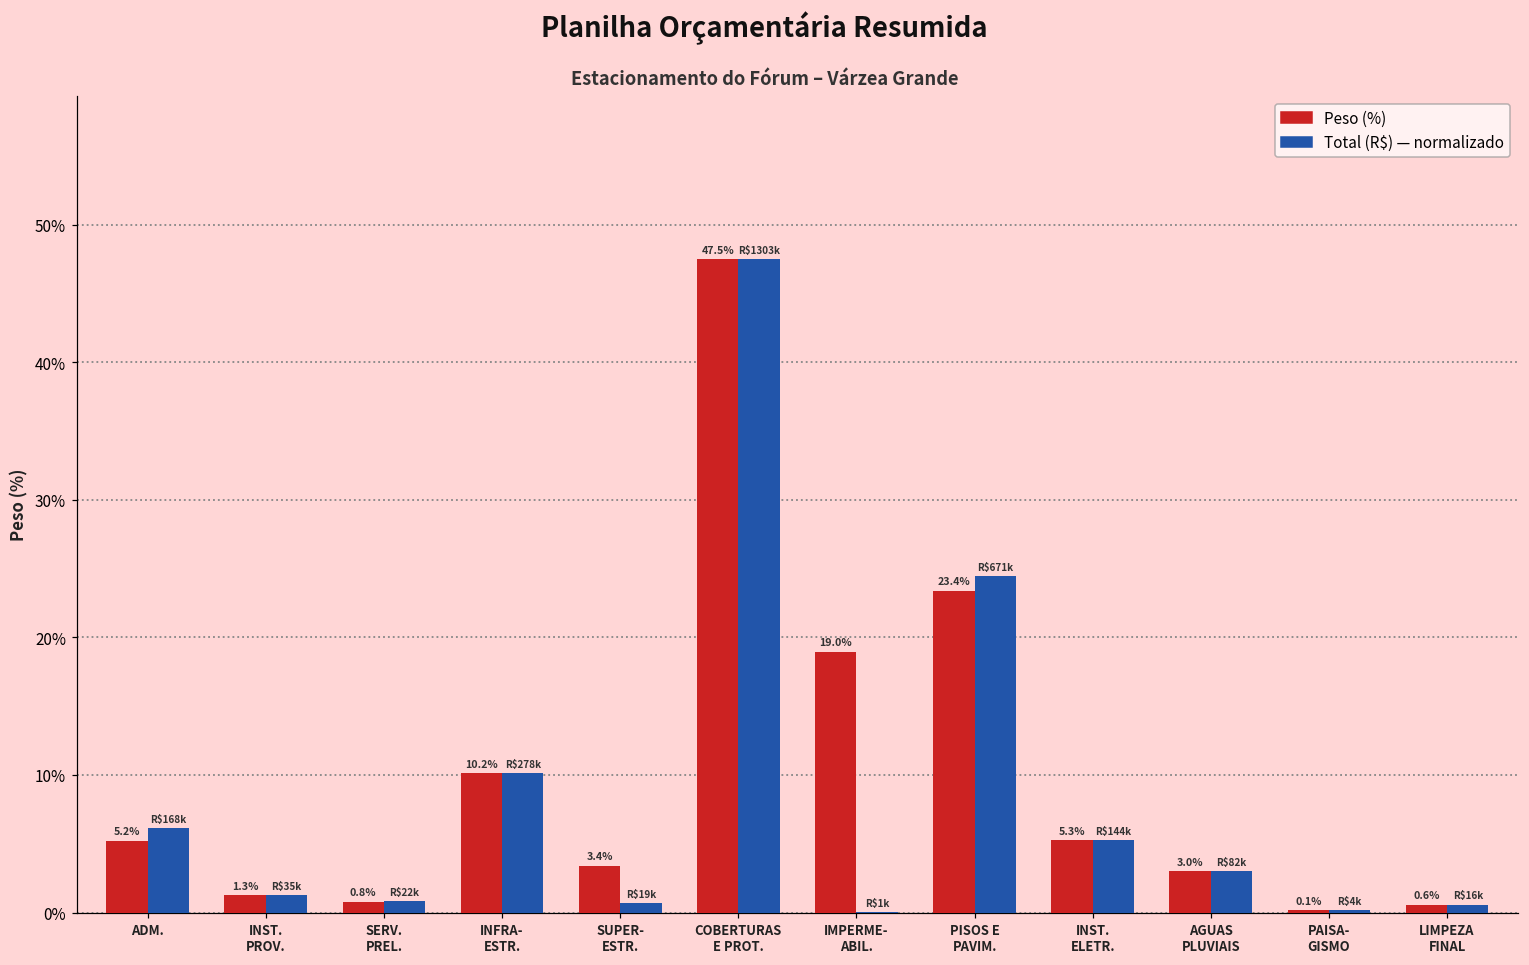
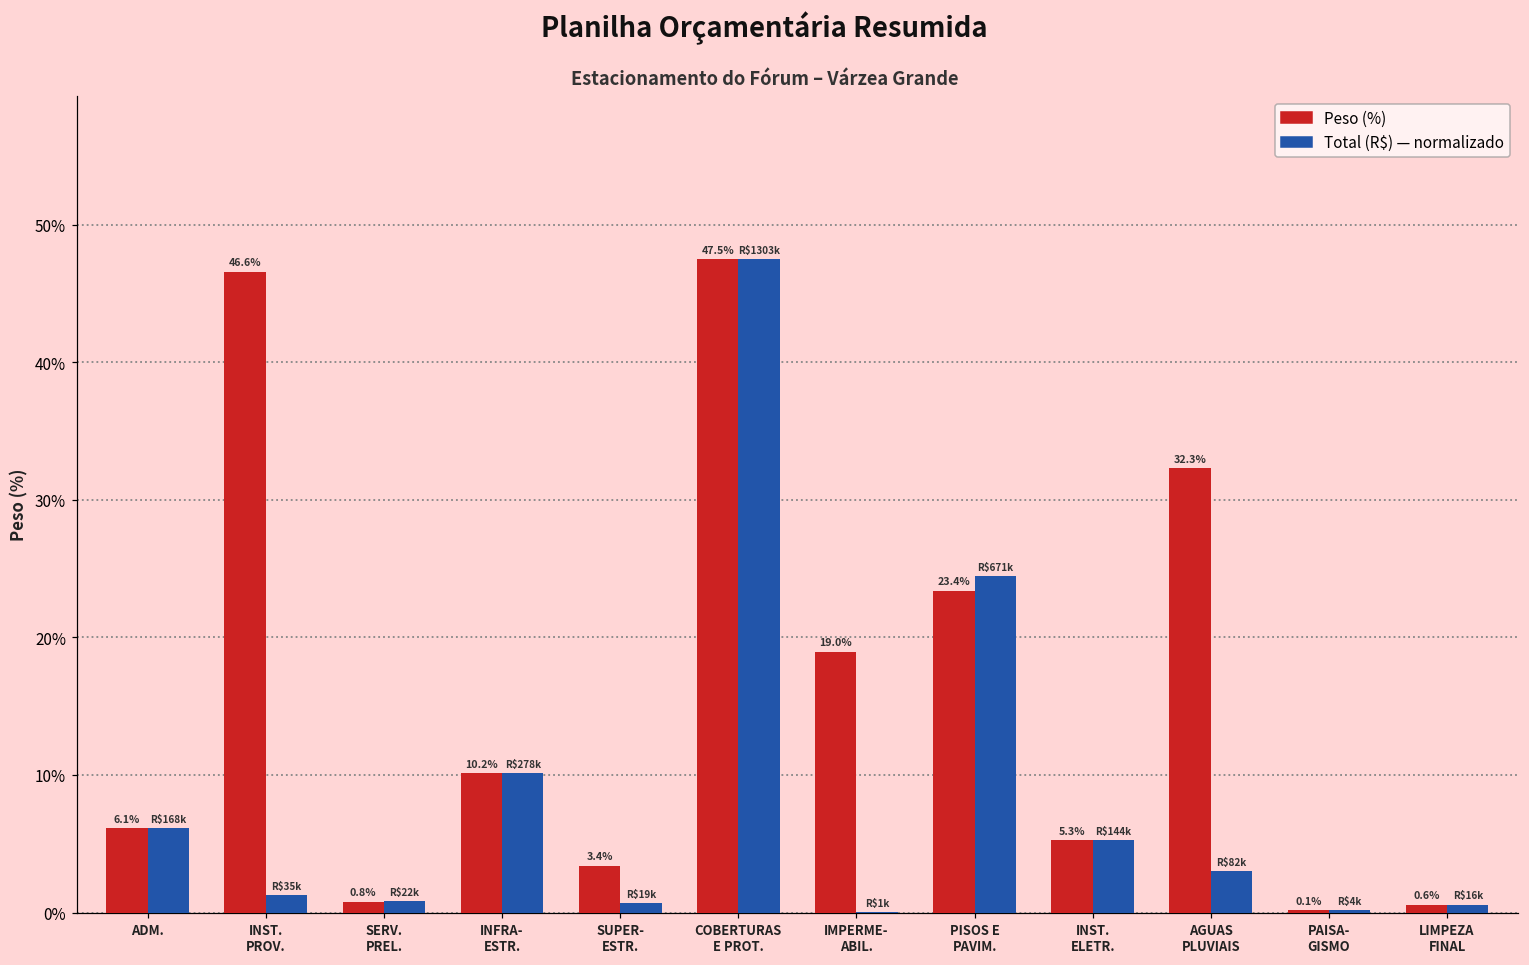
  {
    "Peso (%)": {
-     "ADM.": "5.2%",
-     "INST. PROV.": "1.3%",
+     "ADM.": "6.1%",
+     "INST. PROV.": "46.6%",
      "SERV. PREL.": "0.8%",
      "INFRA- ESTR.": "10.2%",
      "SUPER- ESTR.": "3.4%",
      "COBERTURAS E PROT.": "47.5%",
      "IMPERME- ABIL.": "19.0%",
      "PISOS E PAVIM.": "23.4%",
      "INST. ELETR.": "5.3%",
-     "AGUAS PLUVIAIS": "3.0%",
+     "AGUAS PLUVIAIS": "32.3%",
      "PAISA- GISMO": "0.1%",
      "LIMPEZA FINAL": "0.6%"
    }
  }
